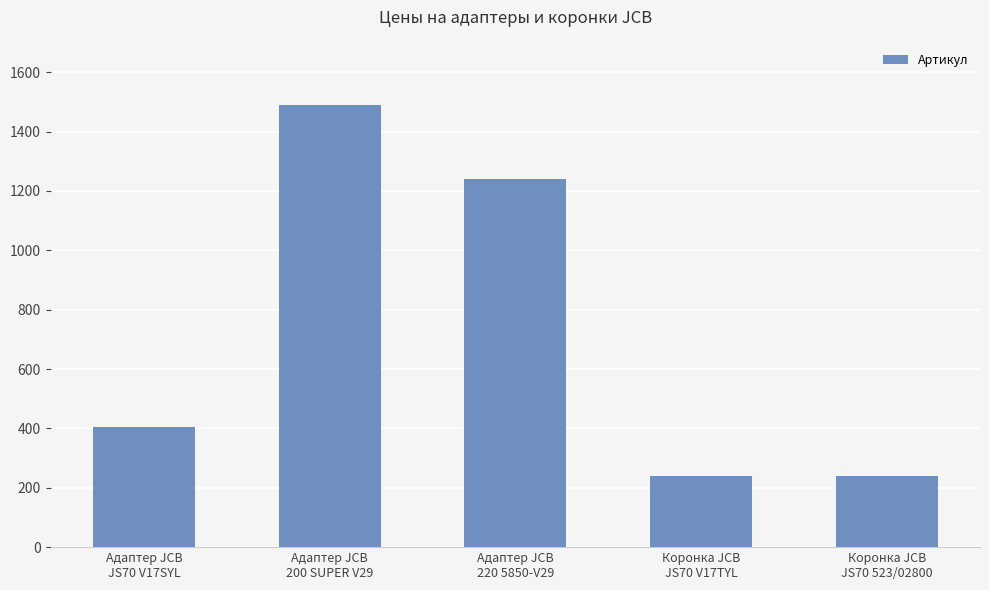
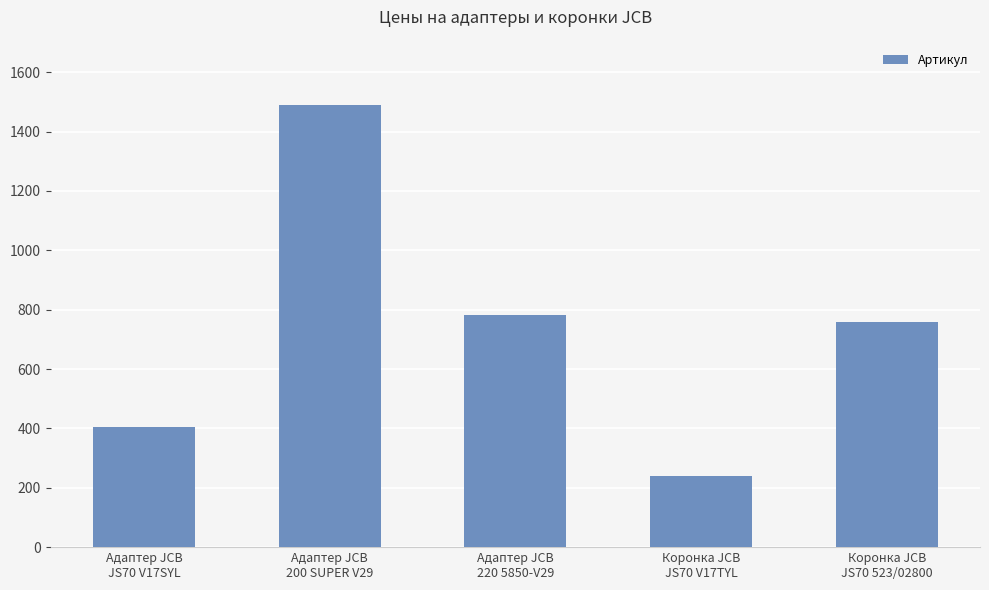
  {
    "Адаптер JCB JS70 V17SYL": 400,
    "Адаптер JCB 200 SUPER V29": 1490,
-   "Адаптер JCB 220 5850-V29": 1240,
+   "Адаптер JCB 220 5850-V29": 780,
    "Коронка JCB JS70 V17TYL": 240,
-   "Коронка JCB JS70 523/02800": 240
+   "Коронка JCB JS70 523/02800": 760
  }
